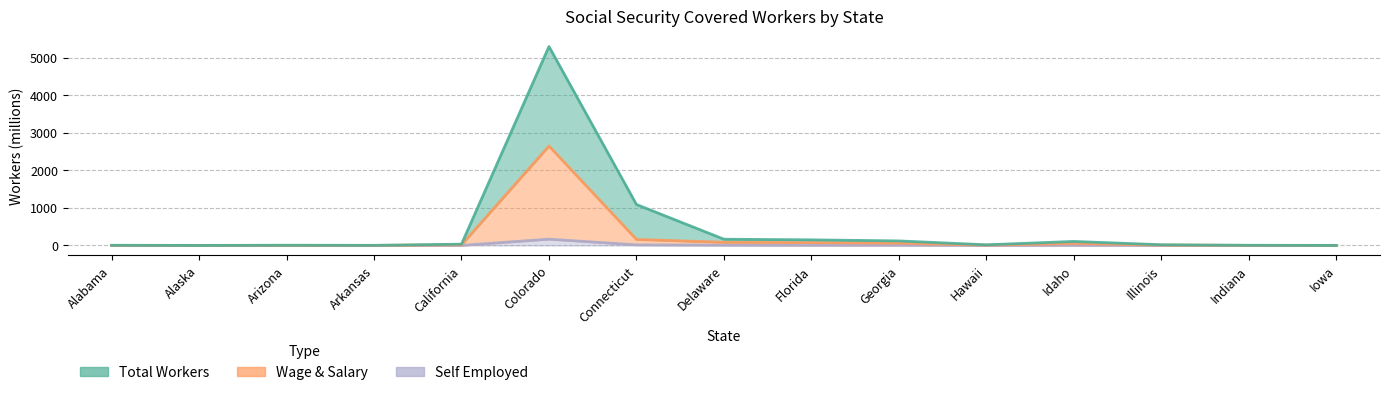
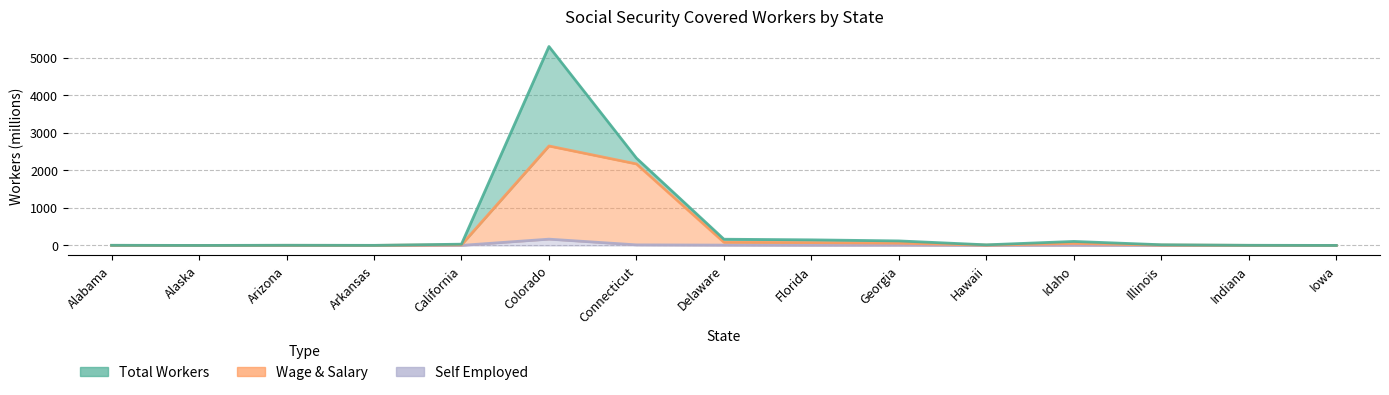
  {
    "Self Employed": {
      "Colorado": 200,
      "Connecticut": 0,
      "Delaware": 0,
      "Florida": 0
    },
    "Wage & Salary": {
      "Colorado": 2500,
-     "Connecticut": 100,
+     "Connecticut": 2200,
      "Delaware": 100,
      "Florida": 100
    },
    "Total Workers": {
      "Colorado": 2600,
-     "Connecticut": 900,
+     "Connecticut": 200,
      "Delaware": 100,
      "Florida": 100
    }
  }
